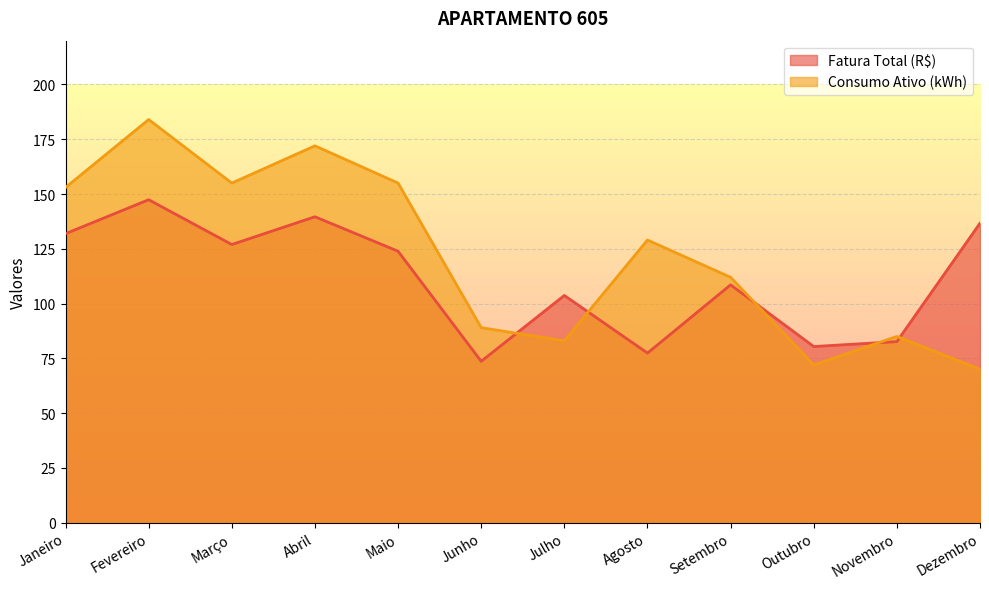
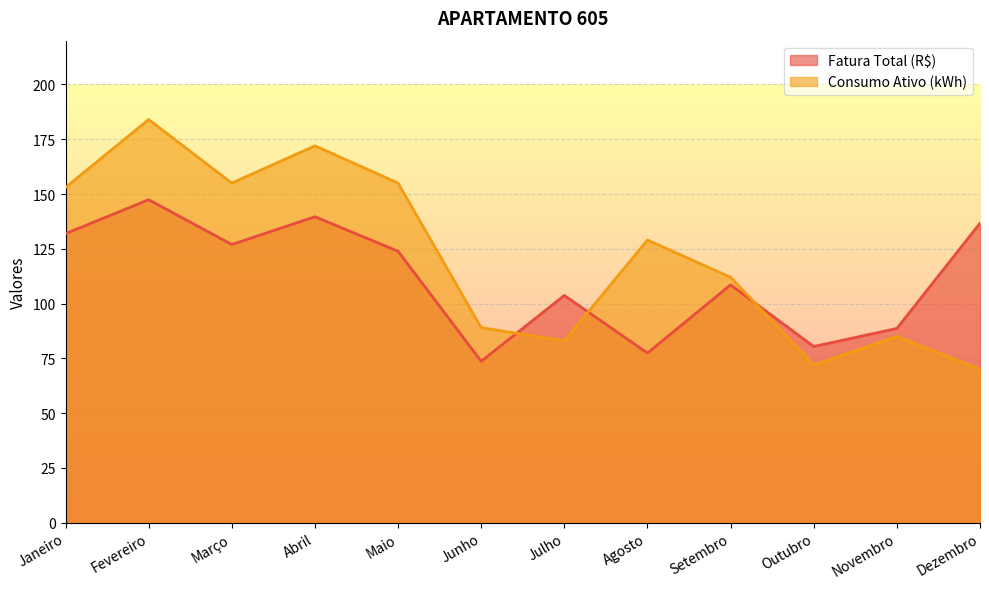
  {
    "Fatura Total (R$)": {
      "Janeiro": 132,
      "Fevereiro": 147,
      "Março": 127,
      "Abril": 140,
      "Maio": 124,
      "Junho": 74,
      "Julho": 104,
      "Agosto": 77,
      "Setembro": 109,
      "Outubro": 80,
-     "Novembro": 83,
+     "Novembro": 89,
      "Dezembro": 137
    },
    "Consumo Ativo (kWh)": {
      "Janeiro": 153,
      "Fevereiro": 184,
      "Março": 155,
      "Abril": 172,
      "Maio": 155,
      "Junho": 89,
      "Julho": 83,
      "Agosto": 129,
      "Setembro": 112,
      "Outubro": 72,
      "Novembro": 85,
      "Dezembro": 70
    }
  }
